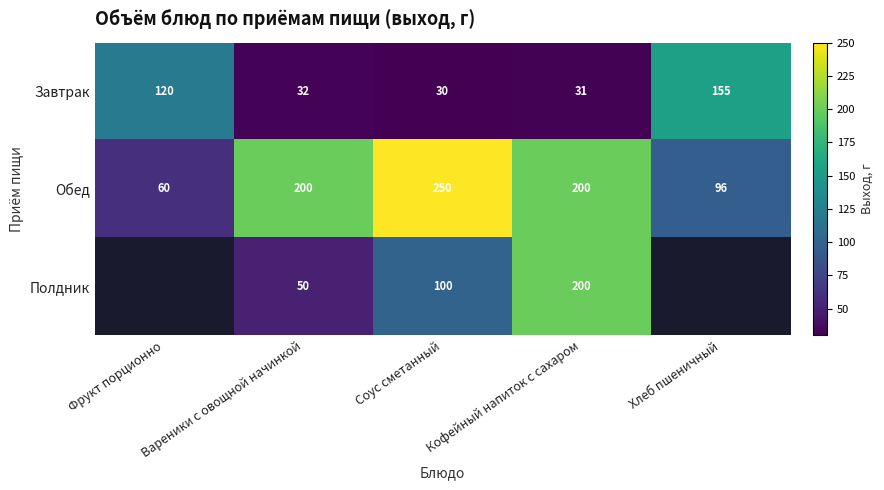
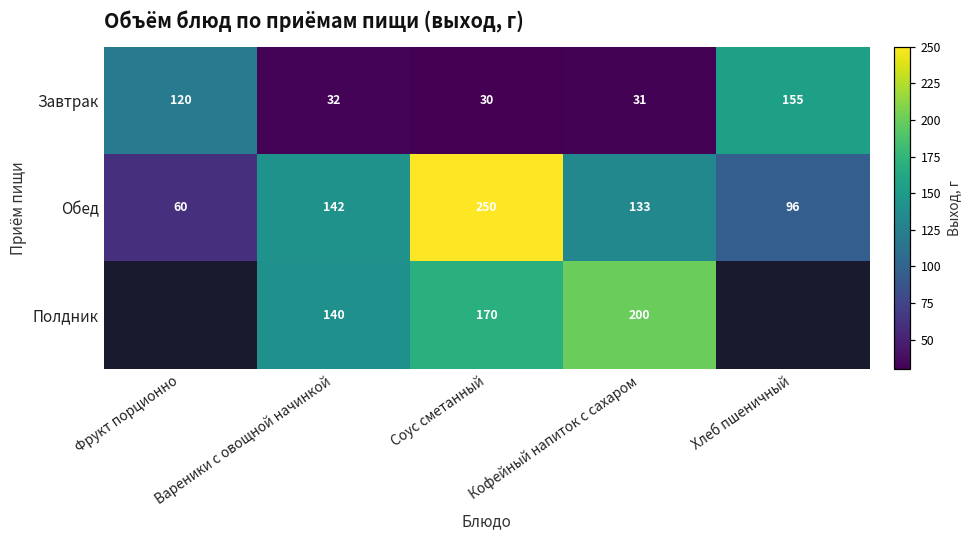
  {
    "Обед": {
-     "Вареники с овощной начинкой": 200,
-     "Кофейный напиток с сахаром": 200
+     "Вареники с овощной начинкой": 142,
+     "Кофейный напиток с сахаром": 133
    },
    "Полдник": {
-     "Вареники с овощной начинкой": 50,
-     "Соус сметанный": 100
+     "Вареники с овощной начинкой": 140,
+     "Соус сметанный": 170
    }
  }
